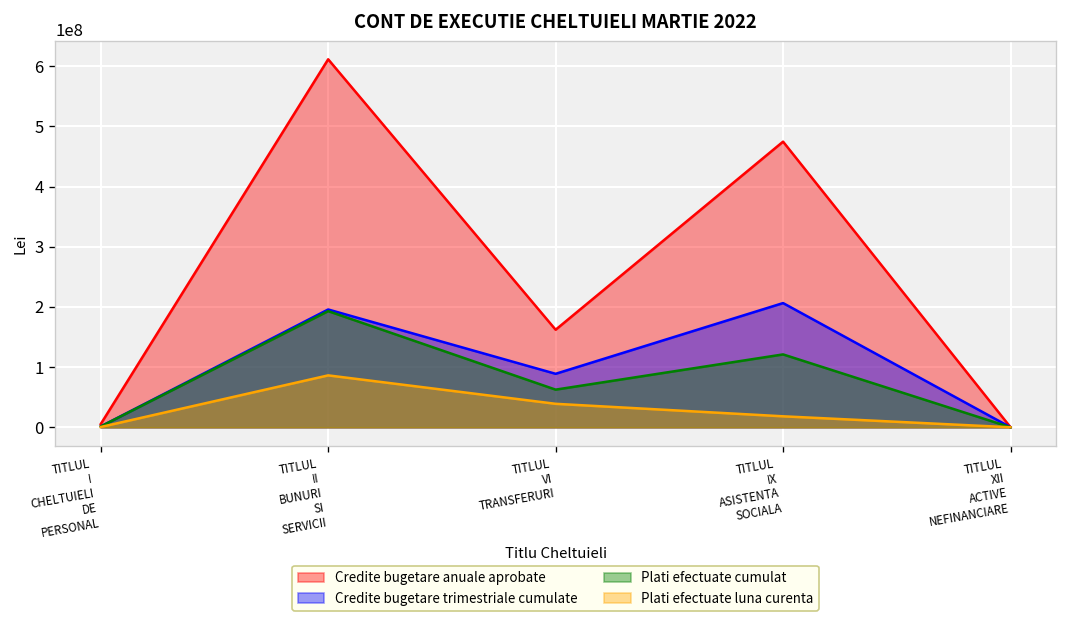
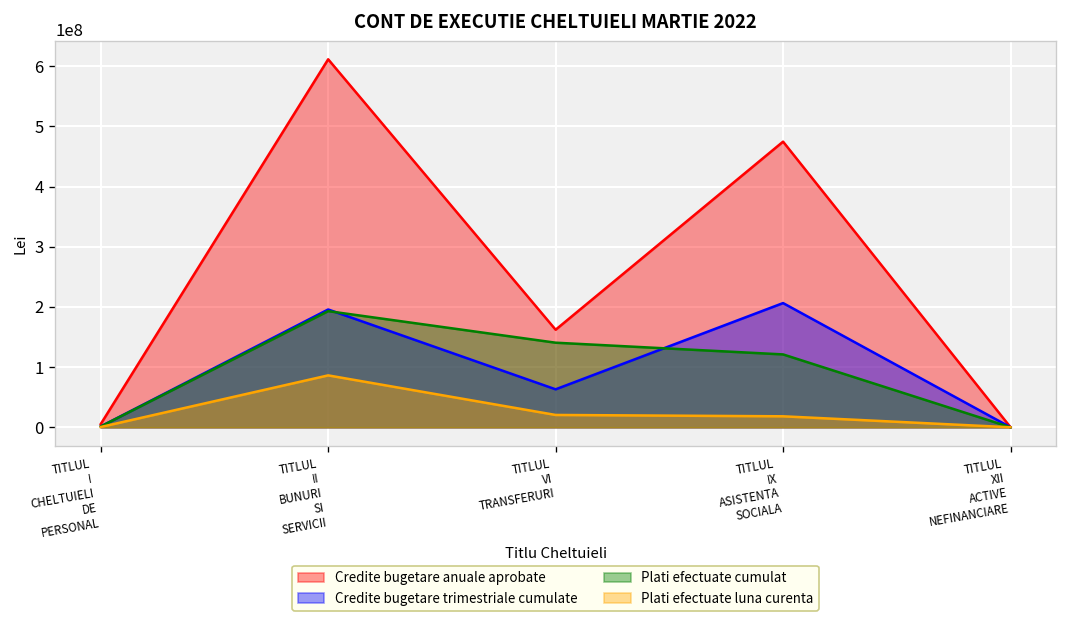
  {
    "Credite bugetare anuale aprobate": {
      "TITLUL II BUNURI SI SERVICII": 610000000,
      "TITLUL VI TRANSFERURI": 160000000,
      "TITLUL IX ASISTENTA SOCIALA": 470000000
    },
    "Credite bugetare trimestriale cumulate": {
-     "TITLUL VI TRANSFERURI": 90000000,
+     "TITLUL VI TRANSFERURI": 60000000,
      "TITLUL IX ASISTENTA SOCIALA": 210000000
    },
    "Plati efectuate cumulat": {
-     "TITLUL VI TRANSFERURI": 60000000,
+     "TITLUL VI TRANSFERURI": 140000000,
      "TITLUL IX ASISTENTA SOCIALA": 120000000
    },
    "Plati efectuate luna curenta": {
      "TITLUL II BUNURI SI SERVICII": 90000000,
-     "TITLUL VI TRANSFERURI": 40000000,
+     "TITLUL VI TRANSFERURI": 20000000,
      "TITLUL IX ASISTENTA SOCIALA": 20000000
    }
  }
